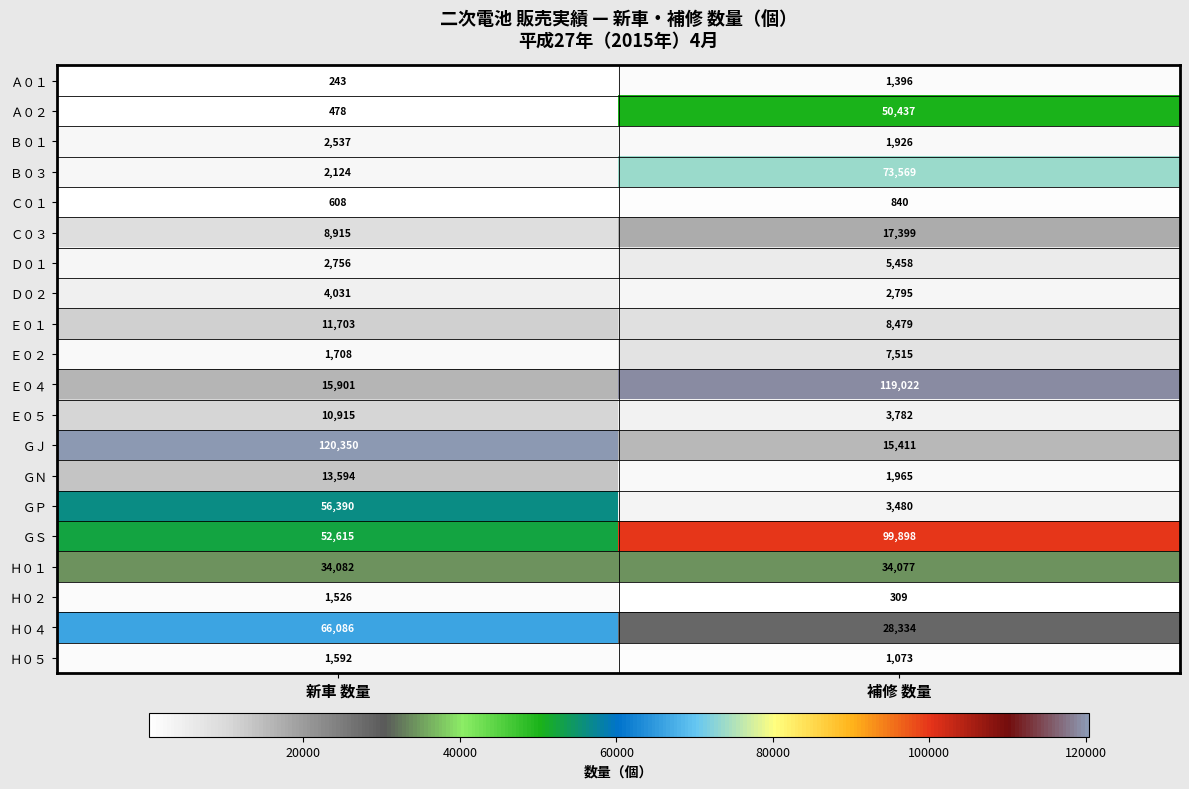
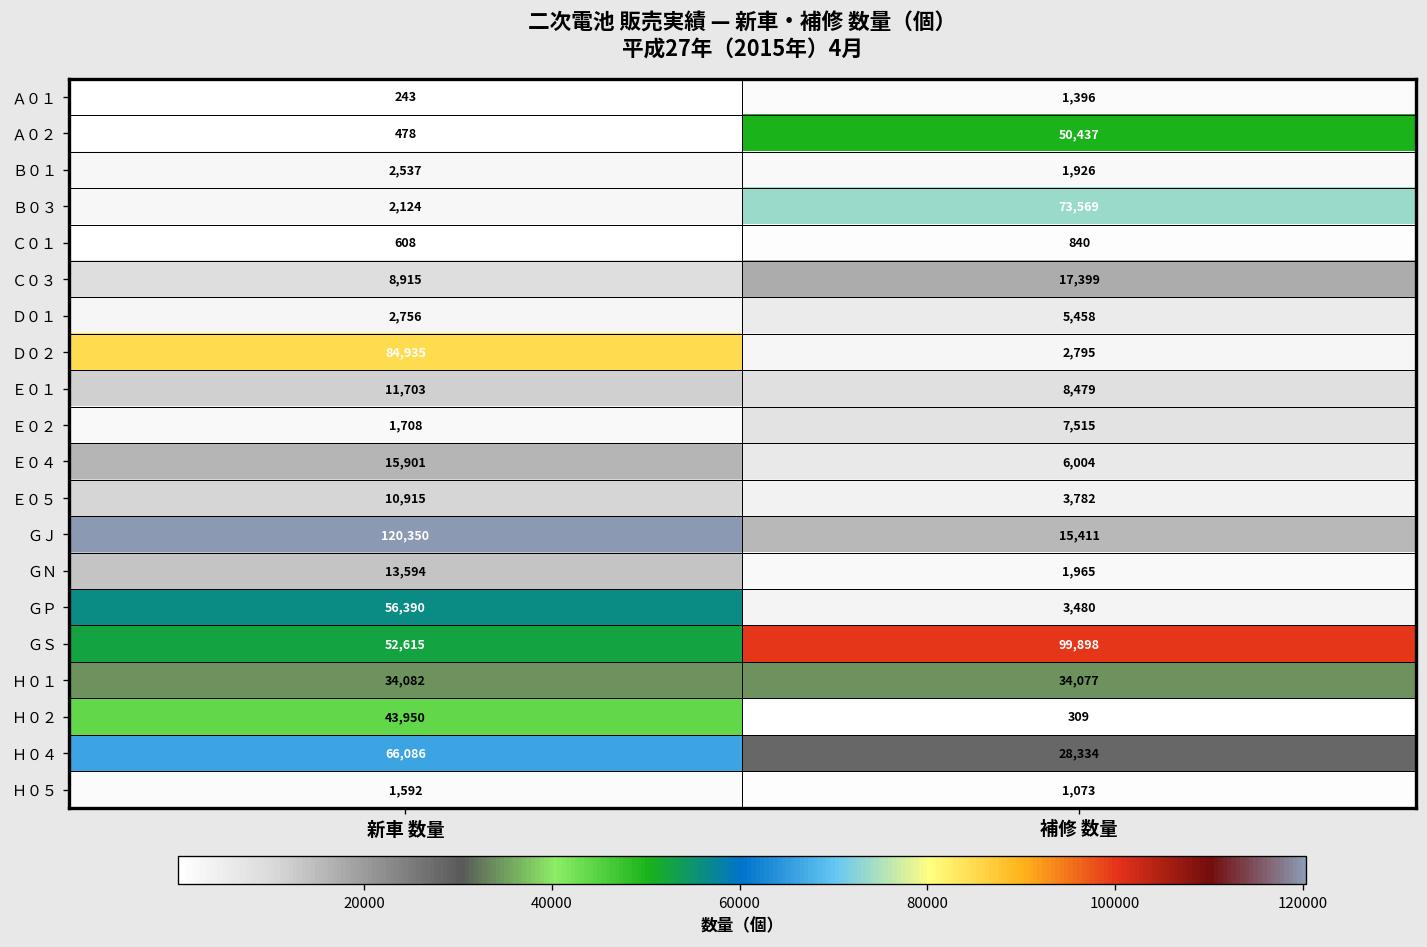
  {
    "Ａ０１": {
      "新車 数量": "243",
      "補修 数量": "1,396"
    },
    "Ａ０２": {
      "新車 数量": "478",
      "補修 数量": "50,437"
    },
    "Ｂ０１": {
      "新車 数量": "2,537",
      "補修 数量": "1,926"
    },
    "Ｂ０３": {
      "新車 数量": "2,124",
      "補修 数量": "73,569"
    },
    "Ｃ０１": {
      "新車 数量": "608",
      "補修 数量": "840"
    },
    "Ｃ０３": {
      "新車 数量": "8,915",
      "補修 数量": "17,399"
    },
    "Ｄ０１": {
      "新車 数量": "2,756",
      "補修 数量": "5,458"
    },
    "Ｄ０２": {
-     "新車 数量": "4,031",
+     "新車 数量": "84,935",
      "補修 数量": "2,795"
    },
    "Ｅ０１": {
      "新車 数量": "11,703",
      "補修 数量": "8,479"
    },
    "Ｅ０２": {
      "新車 数量": "1,708",
      "補修 数量": "7,515"
    },
    "Ｅ０４": {
      "新車 数量": "15,901",
-     "補修 数量": "119,022"
+     "補修 数量": "6,004"
    },
    "Ｅ０５": {
      "新車 数量": "10,915",
      "補修 数量": "3,782"
    },
    "ＧＪ": {
      "新車 数量": "120,350",
      "補修 数量": "15,411"
    },
    "ＧＮ": {
      "新車 数量": "13,594",
      "補修 数量": "1,965"
    },
    "ＧＰ": {
      "新車 数量": "56,390",
      "補修 数量": "3,480"
    },
    "ＧＳ": {
      "新車 数量": "52,615",
      "補修 数量": "99,898"
    },
    "Ｈ０１": {
      "新車 数量": "34,082",
      "補修 数量": "34,077"
    },
    "Ｈ０２": {
-     "新車 数量": "1,526",
+     "新車 数量": "43,950",
      "補修 数量": "309"
    },
    "Ｈ０４": {
      "新車 数量": "66,086",
      "補修 数量": "28,334"
    },
    "Ｈ０５": {
      "新車 数量": "1,592",
      "補修 数量": "1,073"
    }
  }
